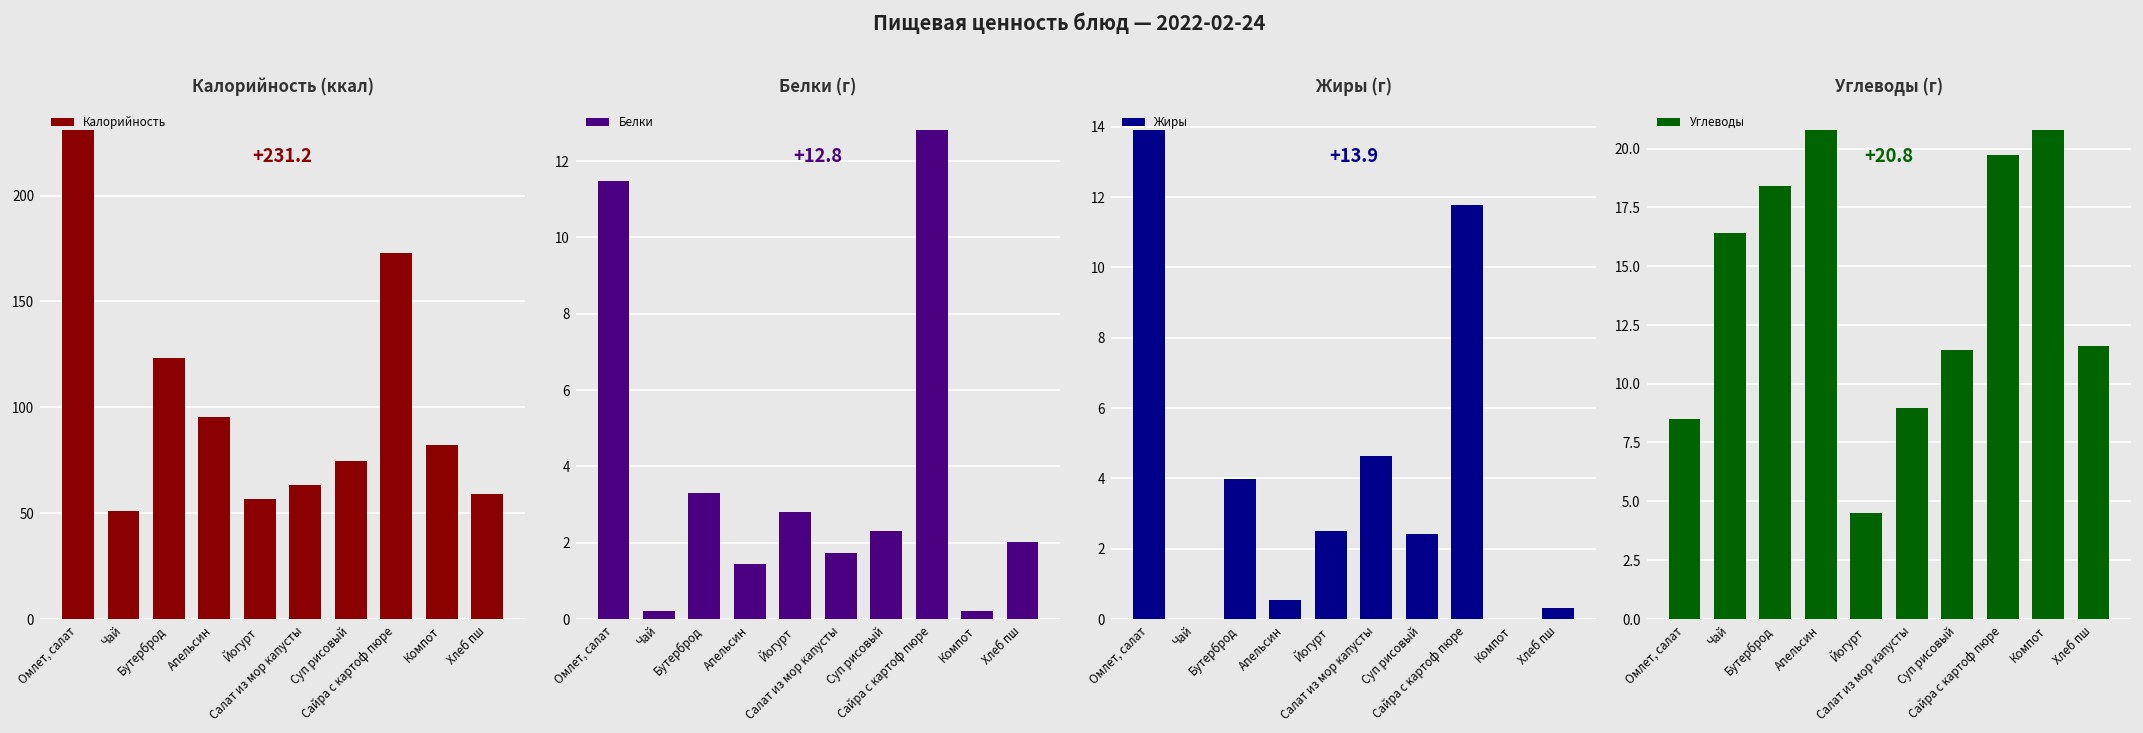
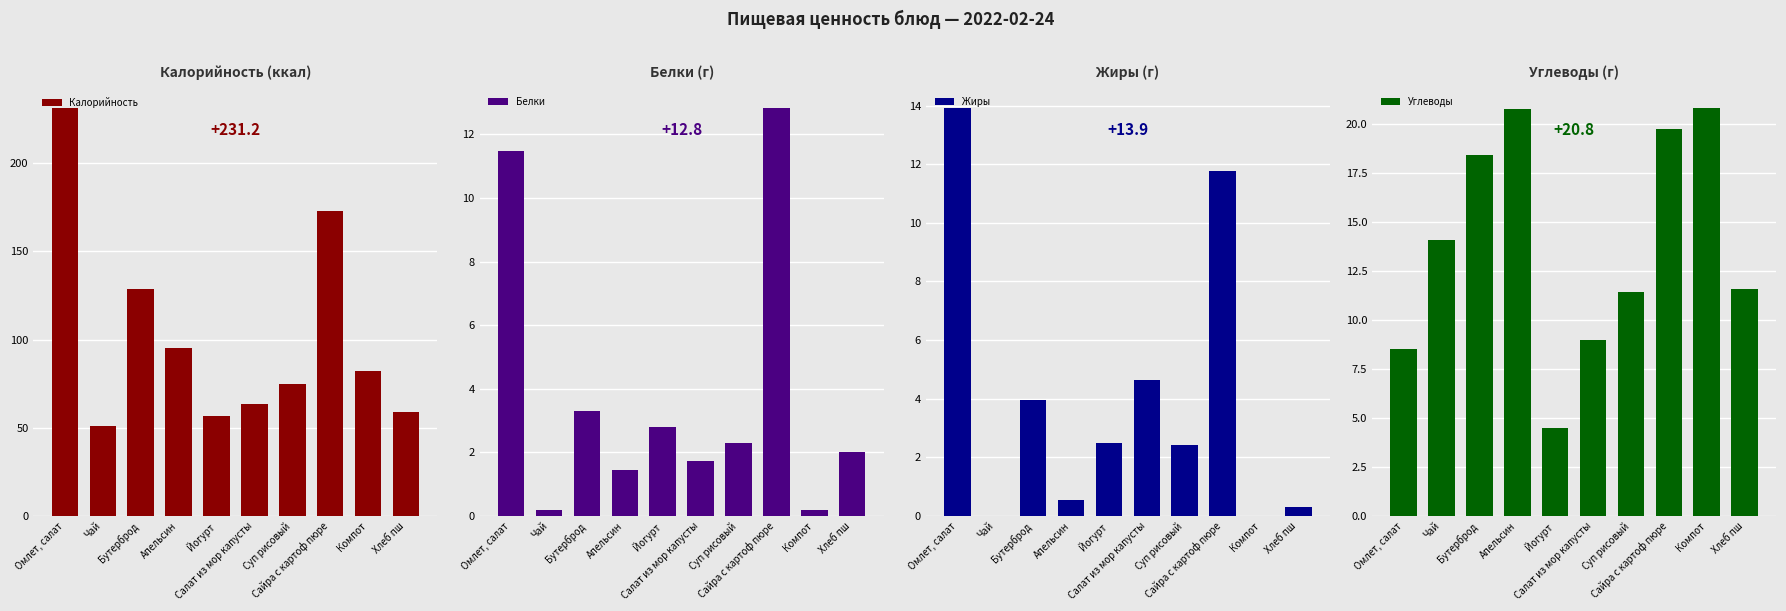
  {
    "Калорийность (ккал)": {
      "Омлет, салат": 231,
      "Чай": 51,
-     "Бутерброд": 123,
+     "Бутерброд": 129,
      "Апельсин": 95,
      "Йогурт": 57,
      "Салат из мор капусты": 63,
      "Суп рисовый": 75,
      "Сайра с картоф пюре": 173,
      "Компот": 82,
      "Хлеб пш": 59
    },
    "Белки (г)": {
      "Омлет, салат": 11.5,
      "Чай": 0.2,
      "Бутерброд": 3.3,
      "Апельсин": 1.5,
      "Йогурт": 2.8,
      "Салат из мор капусты": 1.7,
      "Суп рисовый": 2.3,
      "Сайра с картоф пюре": 12.8,
      "Компот": 0.2,
      "Хлеб пш": 2.0
    },
    "Жиры (г)": {
      "Омлет, салат": 13.9,
      "Чай": 0.0,
      "Бутерброд": 4.0,
      "Апельсин": 0.6,
      "Йогурт": 2.5,
      "Салат из мор капусты": 4.6,
      "Суп рисовый": 2.4,
      "Сайра с картоф пюре": 11.8,
      "Компот": 0.0,
      "Хлеб пш": 0.3
    },
    "Углеводы (г)": {
      "Омлет, салат": 8.5,
-     "Чай": 16.4,
+     "Чай": 14.1,
      "Бутерброд": 18.4,
      "Апельсин": 20.8,
      "Йогурт": 4.5,
      "Салат из мор капусты": 9.0,
      "Суп рисовый": 11.4,
      "Сайра с картоф пюре": 19.7,
      "Компот": 20.8,
      "Хлеб пш": 11.6
    }
  }
